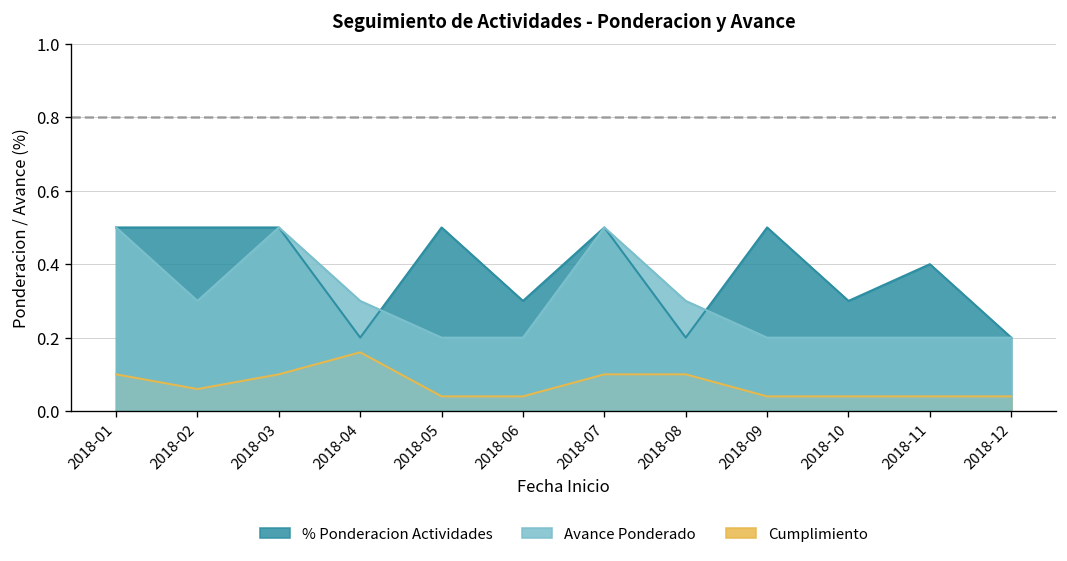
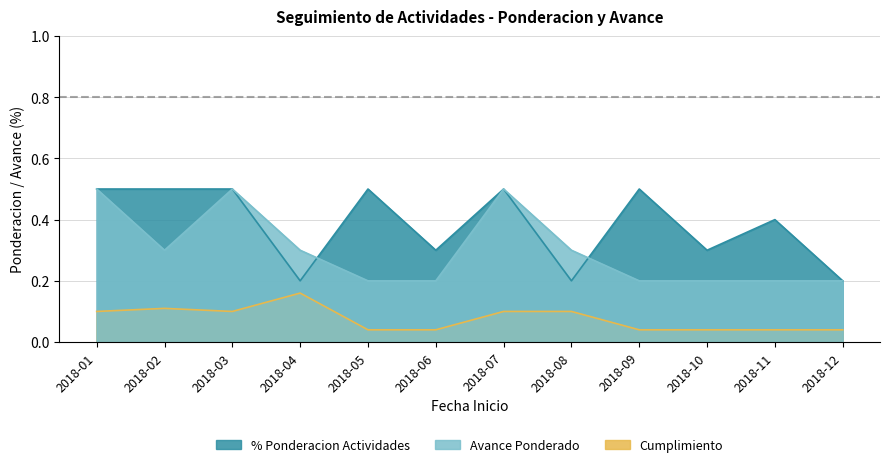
  {
    "% Ponderacion Actividades": {
      "2018-02": 0.50,
      "2018-04": 0.20,
      "2018-05": 0.50,
      "2018-06": 0.30,
      "2018-08": 0.20,
      "2018-09": 0.50,
      "2018-10": 0.30,
      "2018-11": 0.40
    },
    "Cumplimiento": {
      "2018-01": 0.10,
-     "2018-02": 0.06,
+     "2018-02": 0.11,
      "2018-03": 0.10,
      "2018-04": 0.16,
      "2018-05": 0.04,
      "2018-06": 0.04,
      "2018-07": 0.10,
      "2018-08": 0.10,
      "2018-09": 0.04,
      "2018-10": 0.04,
      "2018-11": 0.04,
      "2018-12": 0.04
    },
    "Avance Ponderado": {
      "2018-02": 0.30,
      "2018-04": 0.30,
      "2018-05": 0.20,
      "2018-06": 0.20,
      "2018-08": 0.30,
      "2018-09": 0.20,
      "2018-10": 0.20,
      "2018-11": 0.20
    }
  }
